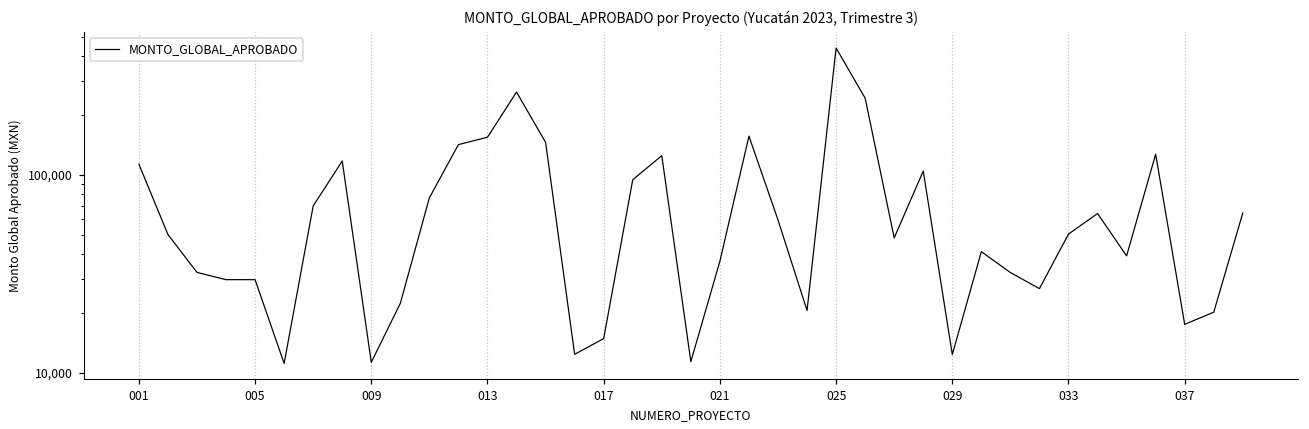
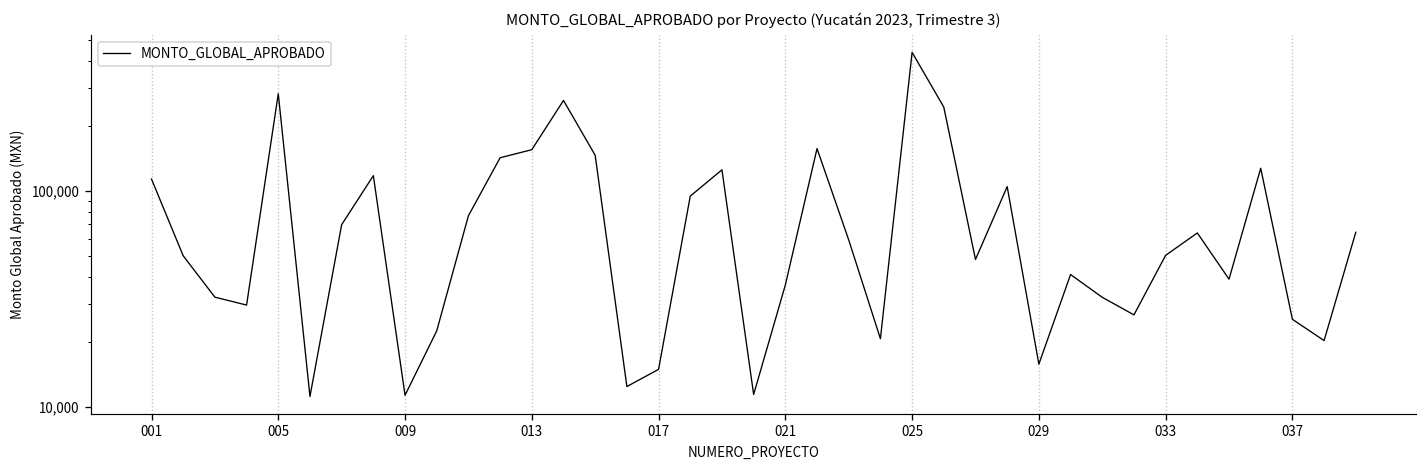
  {
    "001": "110,000",
-   "005": "30,000",
+   "005": "280,000",
    "009": "11,000",
    "013": "160,000",
    "017": "15,000",
    "021": "37,000",
    "025": "440,000",
-   "029": "12,000",
+   "029": "16,000",
    "033": "50,000",
-   "037": "18,000"
+   "037": "25,000"
  }
